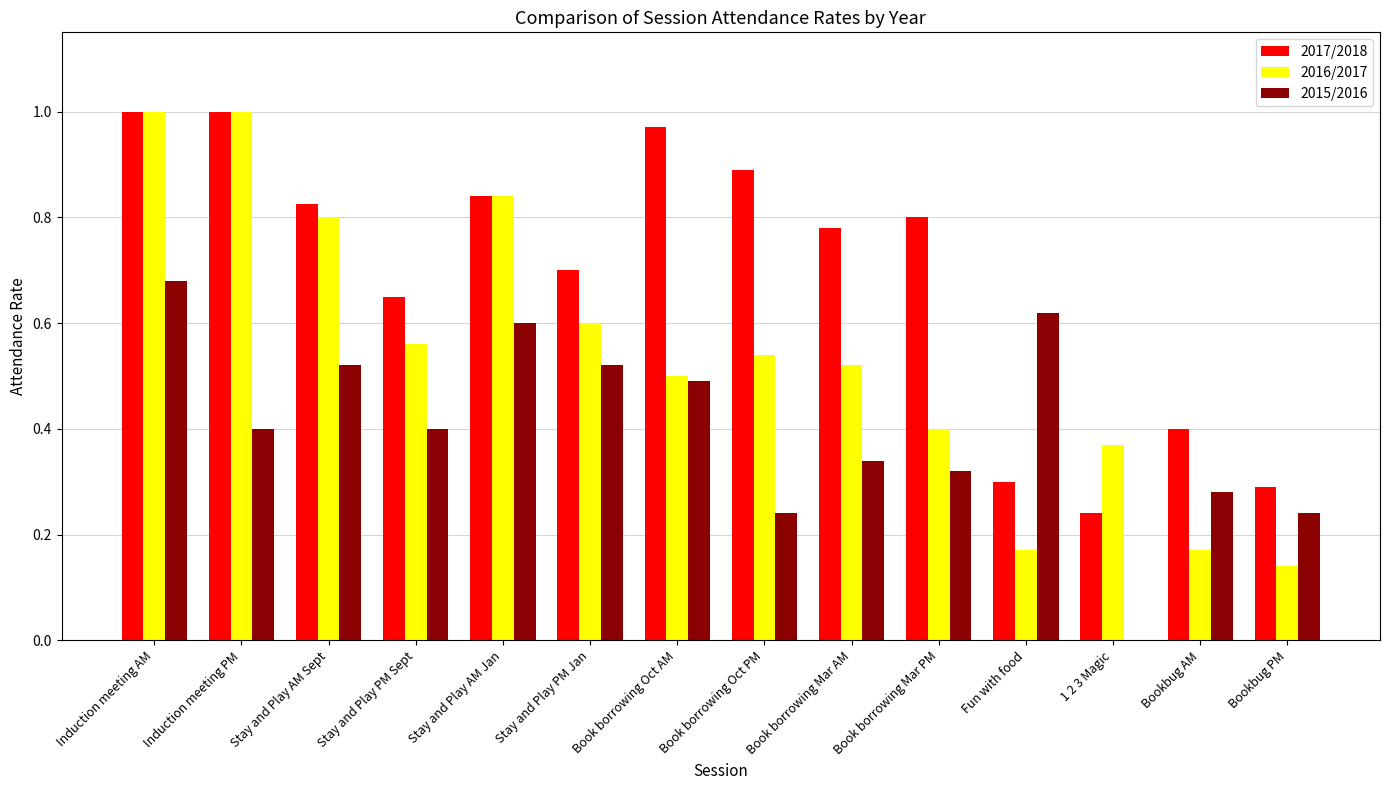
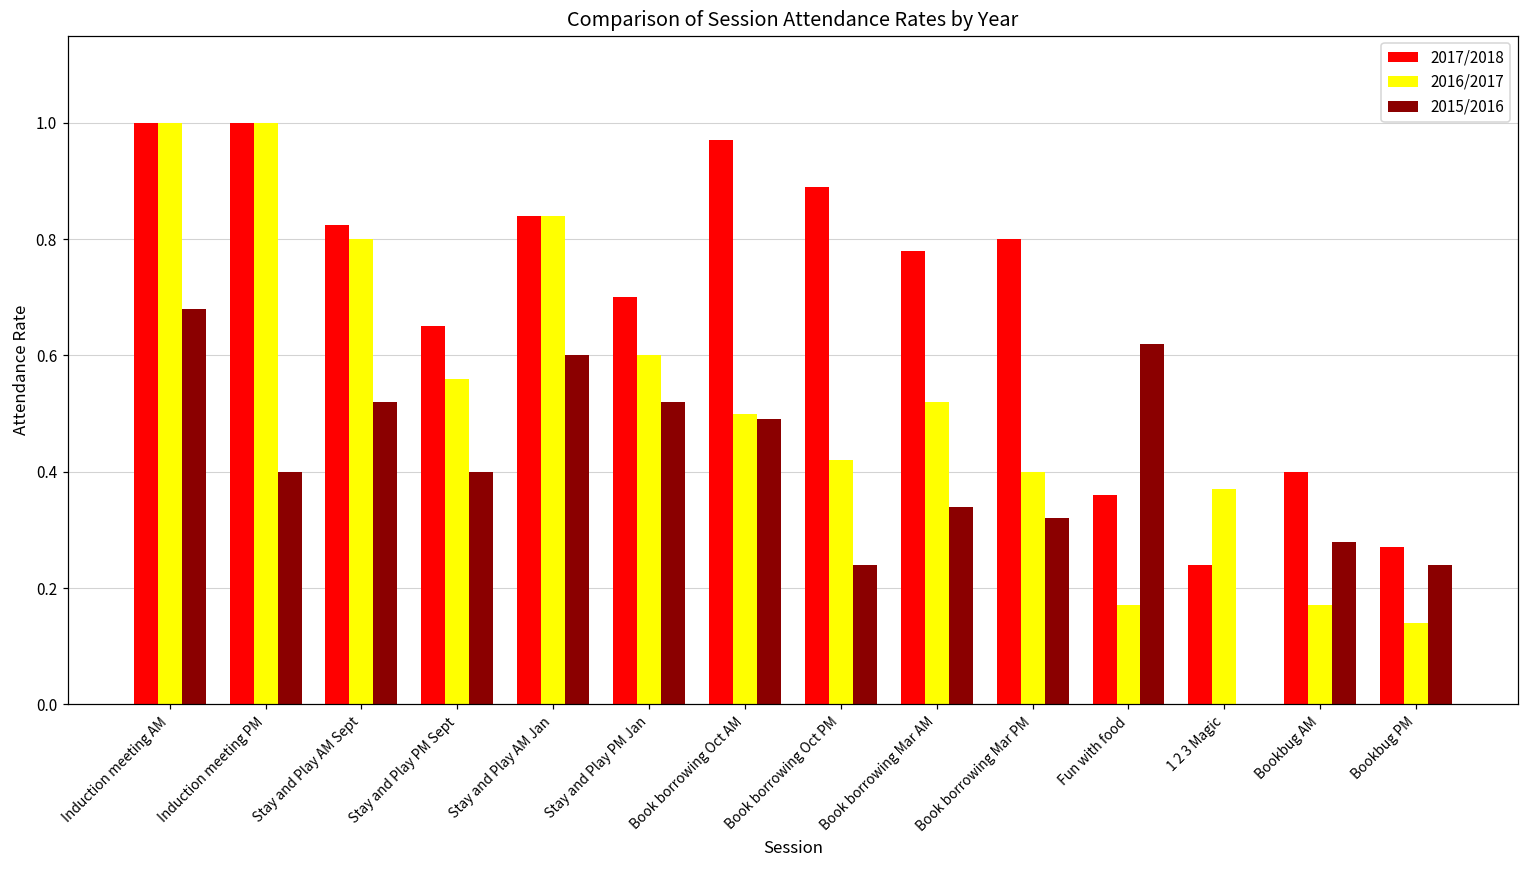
  {
    "2017/2018": {
      "Induction meeting AM": 1.00,
      "Induction meeting PM": 1.00,
      "Stay and Play AM Sept": 0.83,
      "Stay and Play PM Sept": 0.65,
      "Stay and Play AM Jan": 0.84,
      "Stay and Play PM Jan": 0.70,
      "Book borrowing Oct AM": 0.97,
      "Book borrowing Oct PM": 0.89,
      "Book borrowing Mar AM": 0.78,
      "Book borrowing Mar PM": 0.80,
-     "Fun with food": 0.30,
+     "Fun with food": 0.36,
      "1 2 3 Magic": 0.24,
      "Bookbug AM": 0.40,
-     "Bookbug PM": 0.29
+     "Bookbug PM": 0.27
    },
    "2016/2017": {
      "Induction meeting AM": 1.00,
      "Induction meeting PM": 1.00,
      "Stay and Play AM Sept": 0.80,
      "Stay and Play PM Sept": 0.56,
      "Stay and Play AM Jan": 0.84,
      "Stay and Play PM Jan": 0.60,
      "Book borrowing Oct AM": 0.50,
-     "Book borrowing Oct PM": 0.54,
+     "Book borrowing Oct PM": 0.42,
      "Book borrowing Mar AM": 0.52,
      "Book borrowing Mar PM": 0.40,
      "Fun with food": 0.17,
      "1 2 3 Magic": 0.37,
      "Bookbug AM": 0.17,
      "Bookbug PM": 0.14
    },
    "2015/2016": {
      "Induction meeting AM": 0.68,
      "Induction meeting PM": 0.40,
      "Stay and Play AM Sept": 0.52,
      "Stay and Play PM Sept": 0.40,
      "Stay and Play AM Jan": 0.60,
      "Stay and Play PM Jan": 0.52,
      "Book borrowing Oct AM": 0.49,
      "Book borrowing Oct PM": 0.24,
      "Book borrowing Mar AM": 0.34,
      "Book borrowing Mar PM": 0.32,
      "Fun with food": 0.62,
      "1 2 3 Magic": 0.00,
      "Bookbug AM": 0.28,
      "Bookbug PM": 0.24
    }
  }
